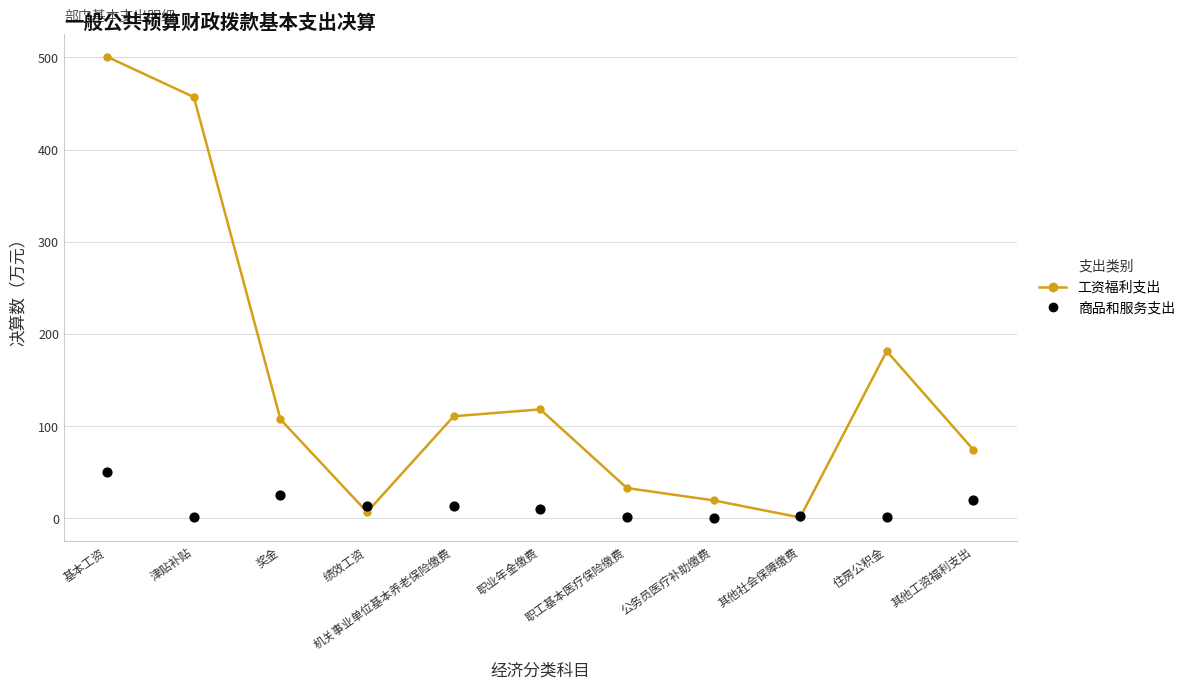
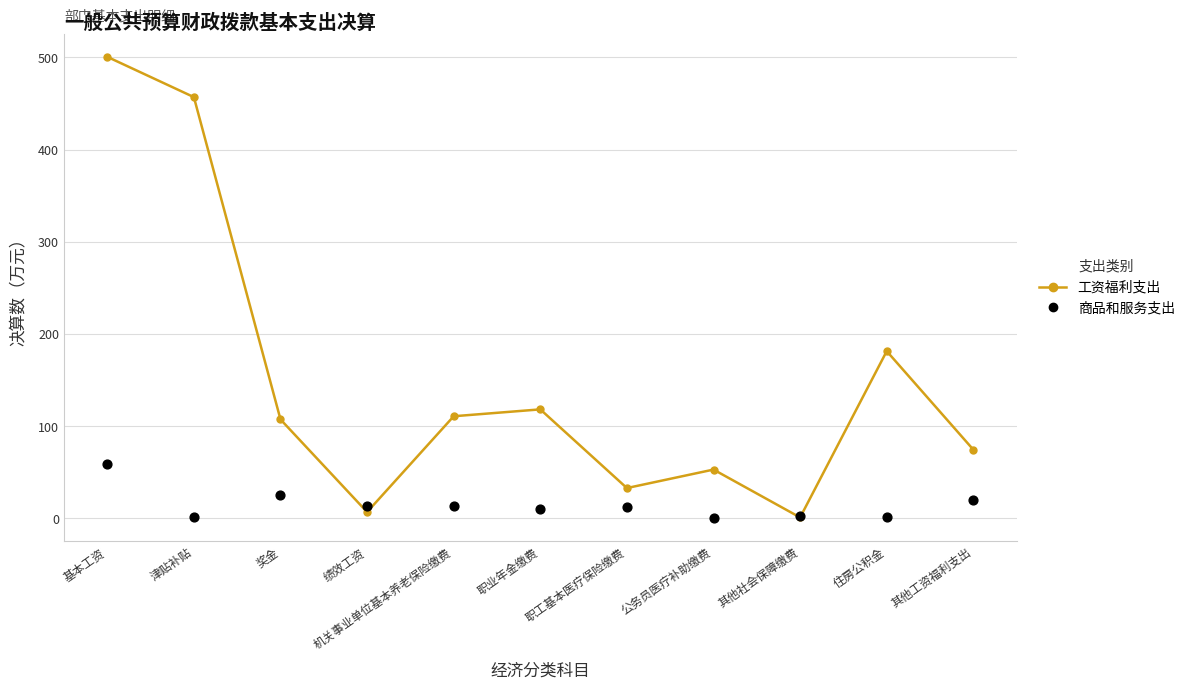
  {
    "商品和服务支出": {
-     "基本工资": 50,
-     "职工基本医疗保险缴费": 0
+     "基本工资": 60,
+     "职工基本医疗保险缴费": 10
    },
    "工资福利支出": {
      "基本工资": 500,
      "津贴补贴": 460,
      "奖金": 110,
      "绩效工资": 10,
      "机关事业单位基本养老保险缴费": 110,
      "职业年金缴费": 120,
      "职工基本医疗保险缴费": 30,
-     "公务员医疗补助缴费": 20,
+     "公务员医疗补助缴费": 50,
      "住房公积金": 180,
      "其他工资福利支出": 70
    }
  }
